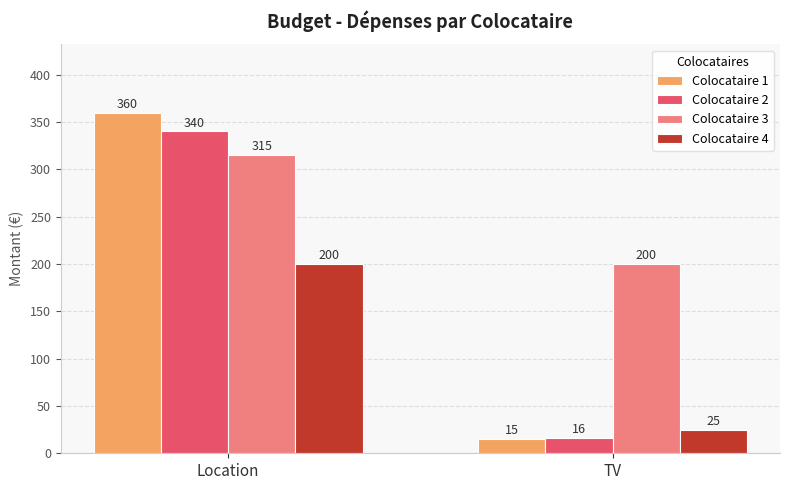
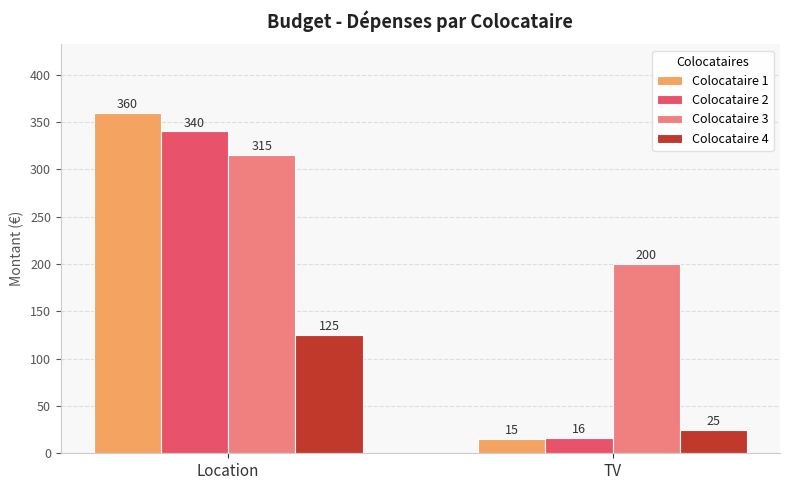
  {
    "Colocataire 4": {
-     "Location": 200,
+     "Location": 125,
      "TV": 25
    }
  }
